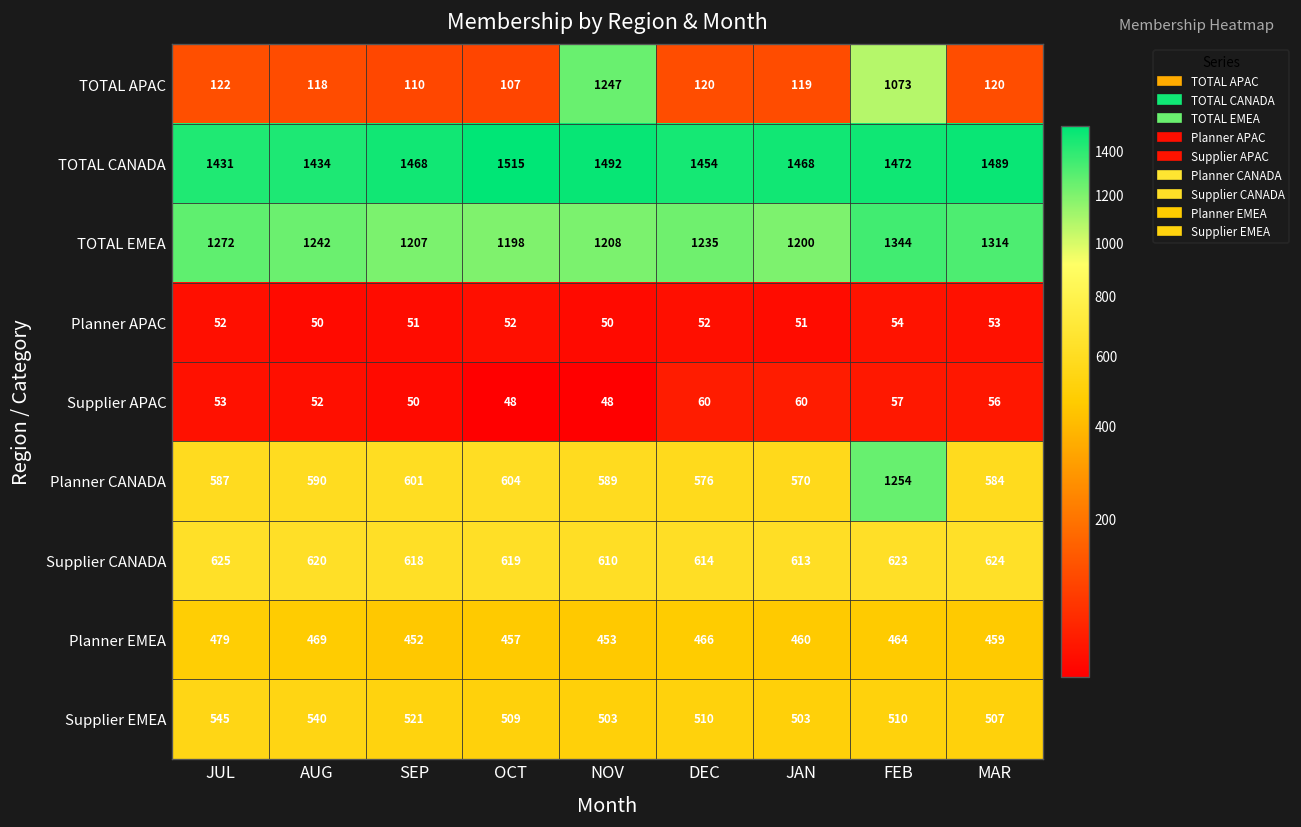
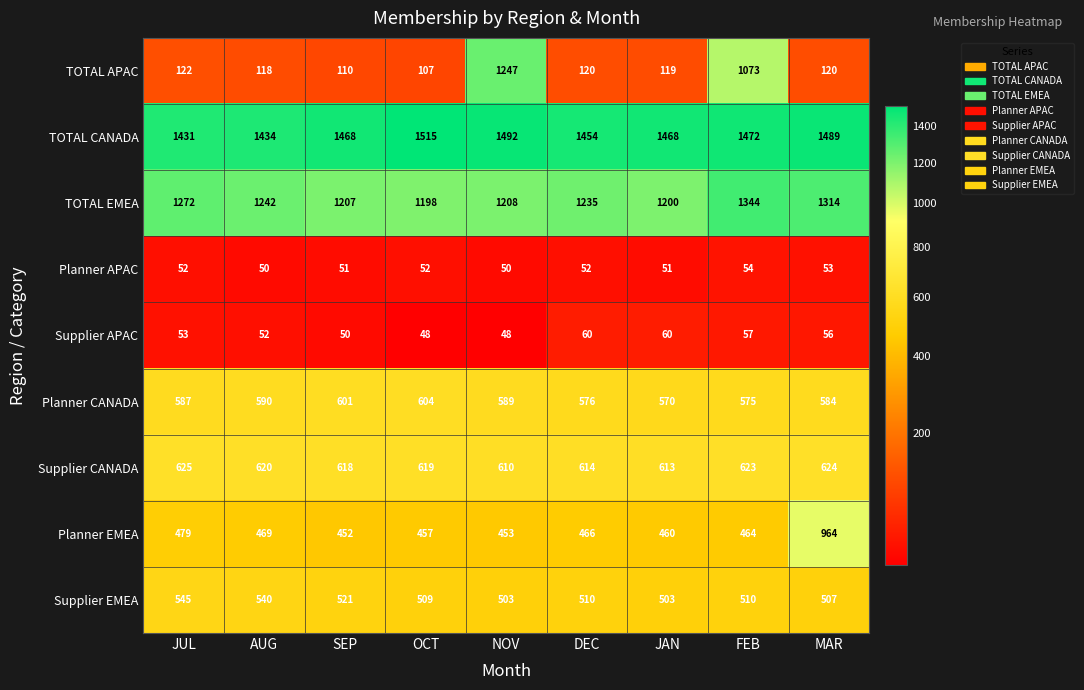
  {
    "TOTAL APAC": {
      "JUL": 122,
      "AUG": 118,
      "SEP": 110,
      "OCT": 107,
      "NOV": 1247,
      "DEC": 120,
      "JAN": 119,
      "FEB": 1073,
      "MAR": 120
    },
    "TOTAL CANADA": {
      "JUL": 1431,
      "AUG": 1434,
      "SEP": 1468,
      "OCT": 1515,
      "NOV": 1492,
      "DEC": 1454,
      "JAN": 1468,
      "FEB": 1472,
      "MAR": 1489
    },
    "TOTAL EMEA": {
      "JUL": 1272,
      "AUG": 1242,
      "SEP": 1207,
      "OCT": 1198,
      "NOV": 1208,
      "DEC": 1235,
      "JAN": 1200,
      "FEB": 1344,
      "MAR": 1314
    },
    "Planner APAC": {
      "JUL": 52,
      "AUG": 50,
      "SEP": 51,
      "OCT": 52,
      "NOV": 50,
      "DEC": 52,
      "JAN": 51,
      "FEB": 54,
      "MAR": 53
    },
    "Supplier APAC": {
      "JUL": 53,
      "AUG": 52,
      "SEP": 50,
      "OCT": 48,
      "NOV": 48,
      "DEC": 60,
      "JAN": 60,
      "FEB": 57,
      "MAR": 56
    },
    "Planner CANADA": {
      "JUL": 587,
      "AUG": 590,
      "SEP": 601,
      "OCT": 604,
      "NOV": 589,
      "DEC": 576,
      "JAN": 570,
-     "FEB": 1254,
+     "FEB": 575,
      "MAR": 584
    },
    "Supplier CANADA": {
      "JUL": 625,
      "AUG": 620,
      "SEP": 618,
      "OCT": 619,
      "NOV": 610,
      "DEC": 614,
      "JAN": 613,
      "FEB": 623,
      "MAR": 624
    },
    "Planner EMEA": {
      "JUL": 479,
      "AUG": 469,
      "SEP": 452,
      "OCT": 457,
      "NOV": 453,
      "DEC": 466,
      "JAN": 460,
      "FEB": 464,
-     "MAR": 459
+     "MAR": 964
    },
    "Supplier EMEA": {
      "JUL": 545,
      "AUG": 540,
      "SEP": 521,
      "OCT": 509,
      "NOV": 503,
      "DEC": 510,
      "JAN": 503,
      "FEB": 510,
      "MAR": 507
    }
  }
